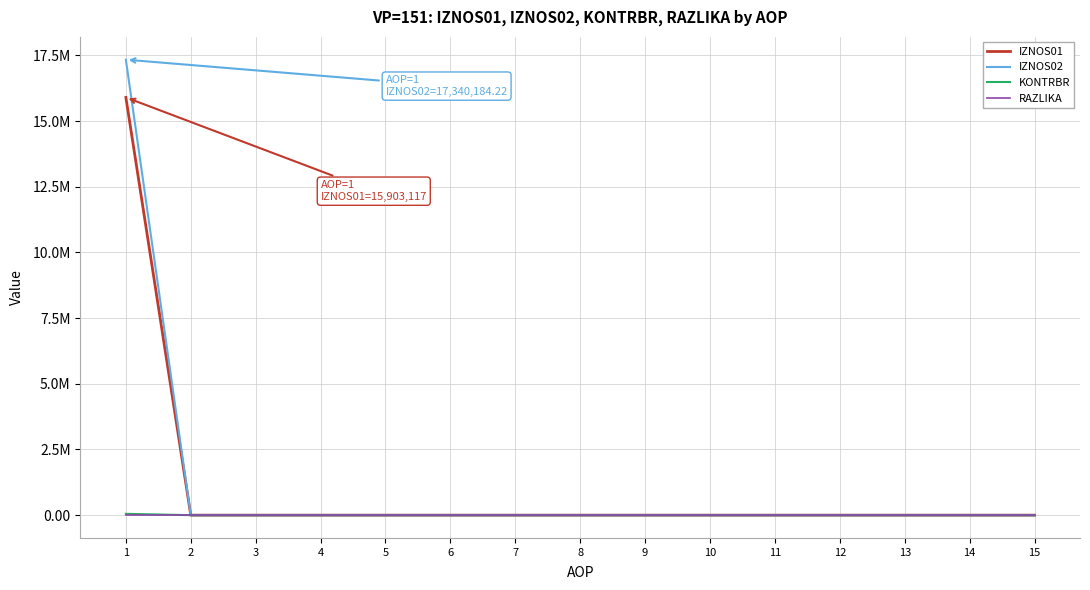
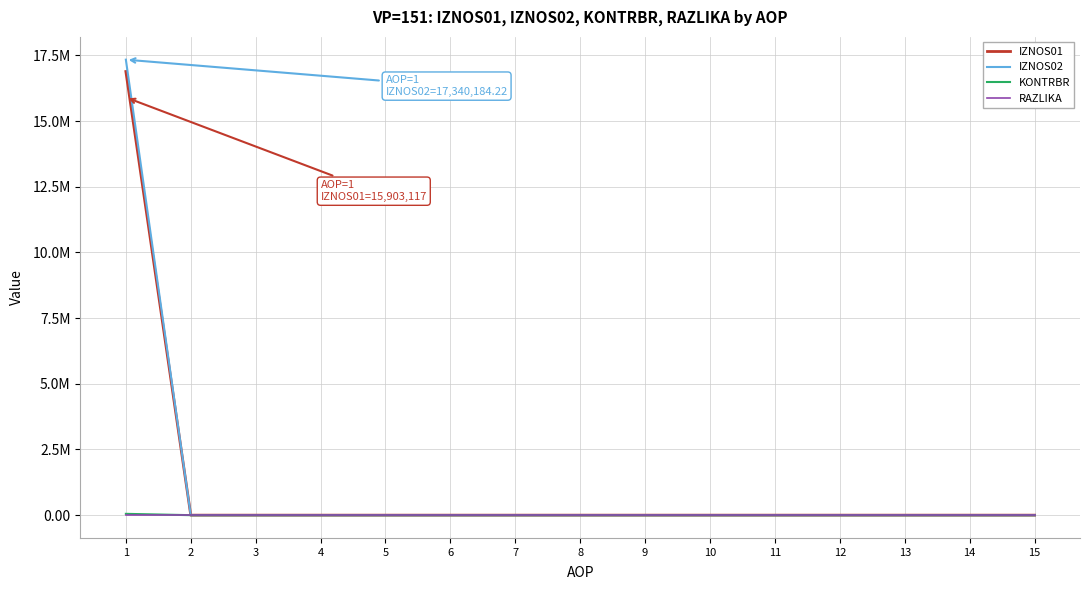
  {
    "IZNOS01": {
-     "1": 15900000
+     "1": 16900000
    }
  }
